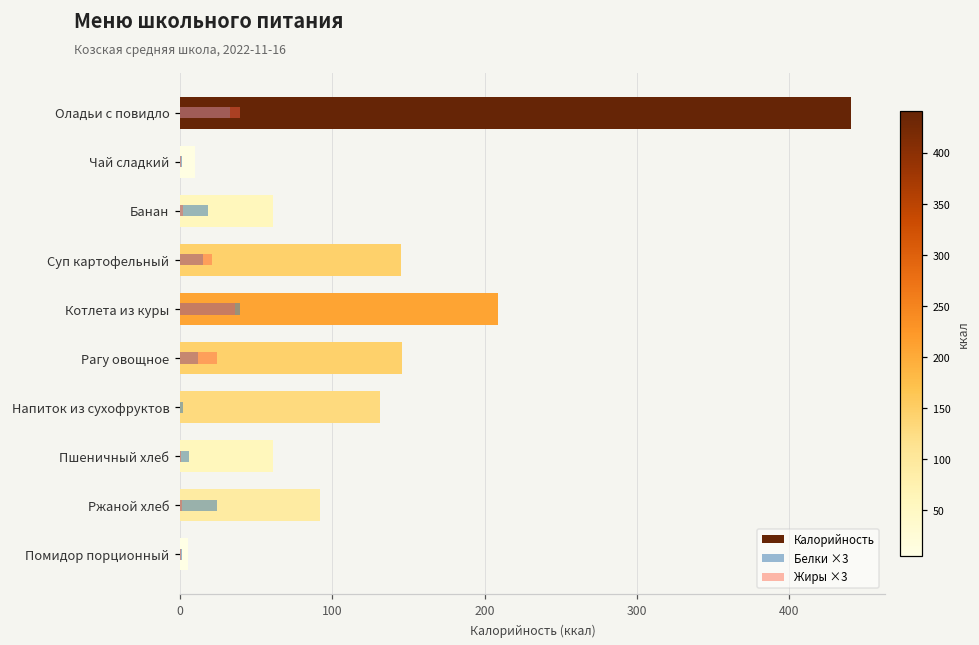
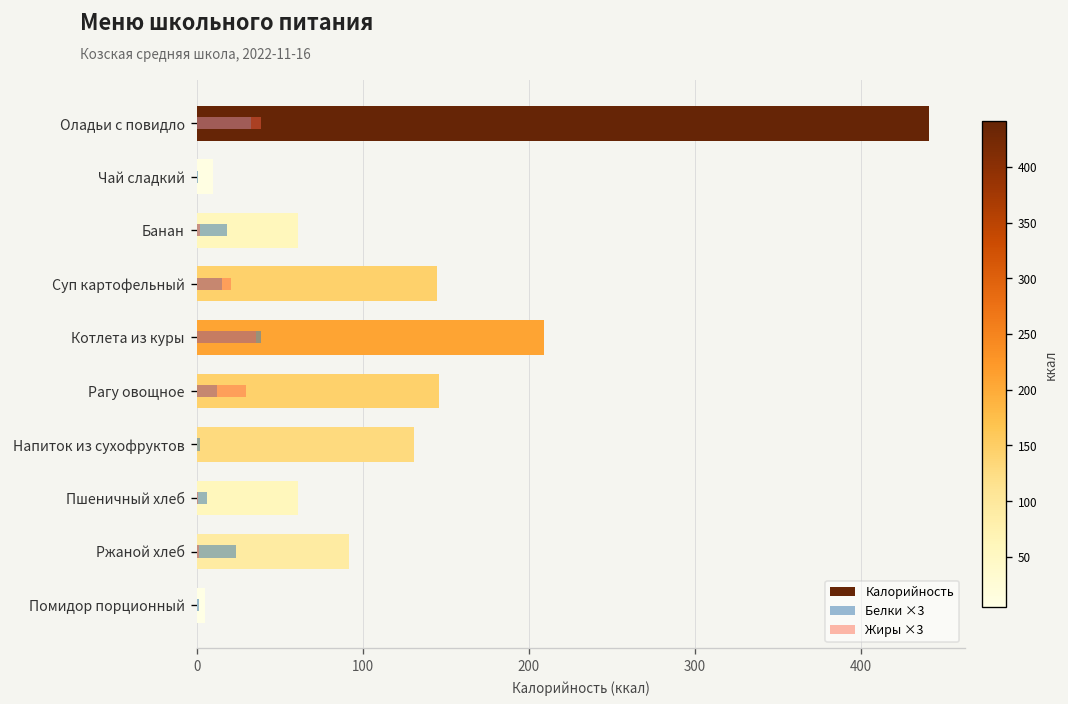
  {
    "Калорийность": {
      "Оладьи с повидло": 441,
      "Чай сладкий": 10,
      "Банан": 61,
      "Суп картофельный": 145,
      "Котлета из куры": 209,
      "Рагу овощное": 146,
      "Напиток из сухофруктов": 131,
      "Пшеничный хлеб": 61,
      "Ржаной хлеб": 92,
      "Помидор порционный": 5
    },
    "Жиры ×3": {
-     "Рагу овощное": 24,
+     "Рагу овощное": 30,
      "Напиток из сухофруктов": 0
    }
  }
